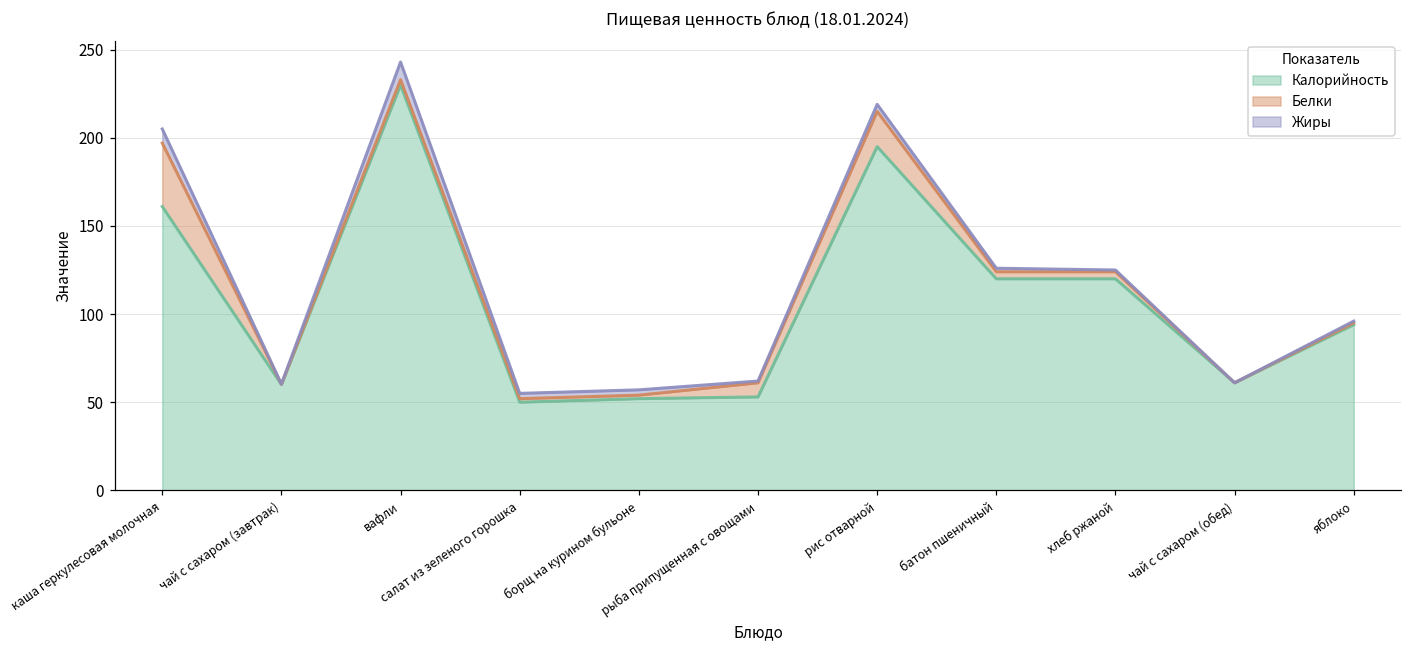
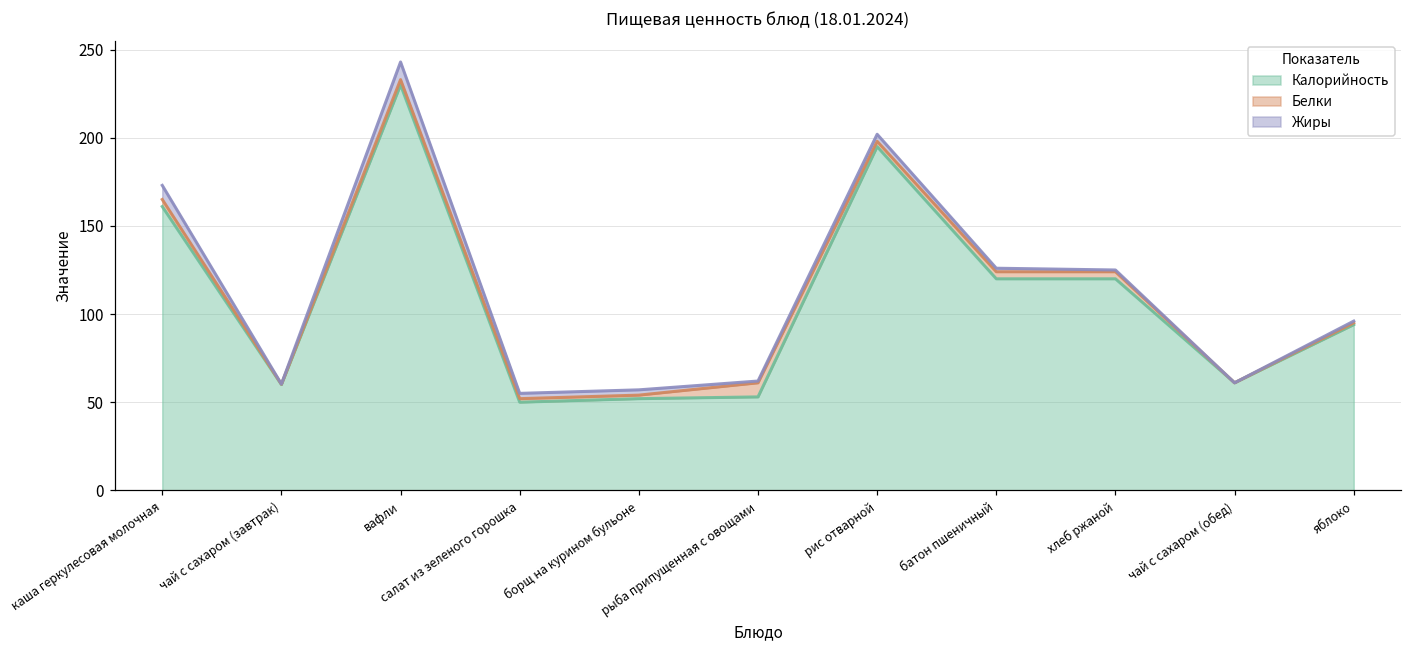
  {
    "Белки": {
-     "каша геркулесовая молочная": 36,
+     "каша геркулесовая молочная": 4,
      "вафли": 3,
      "салат из зеленого горошка": 2,
      "борщ на курином бульоне": 2,
-     "рис отварной": 20,
+     "рис отварной": 3,
      "батон пшеничный": 4
    }
  }
